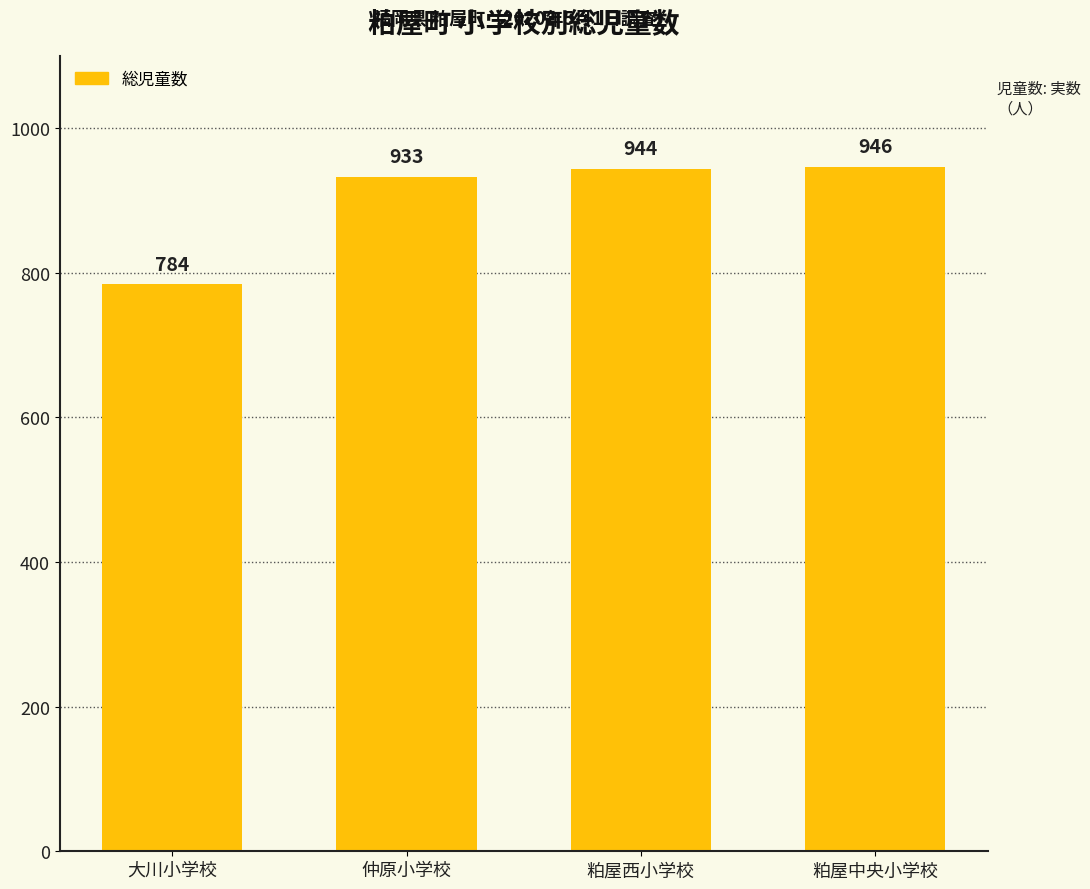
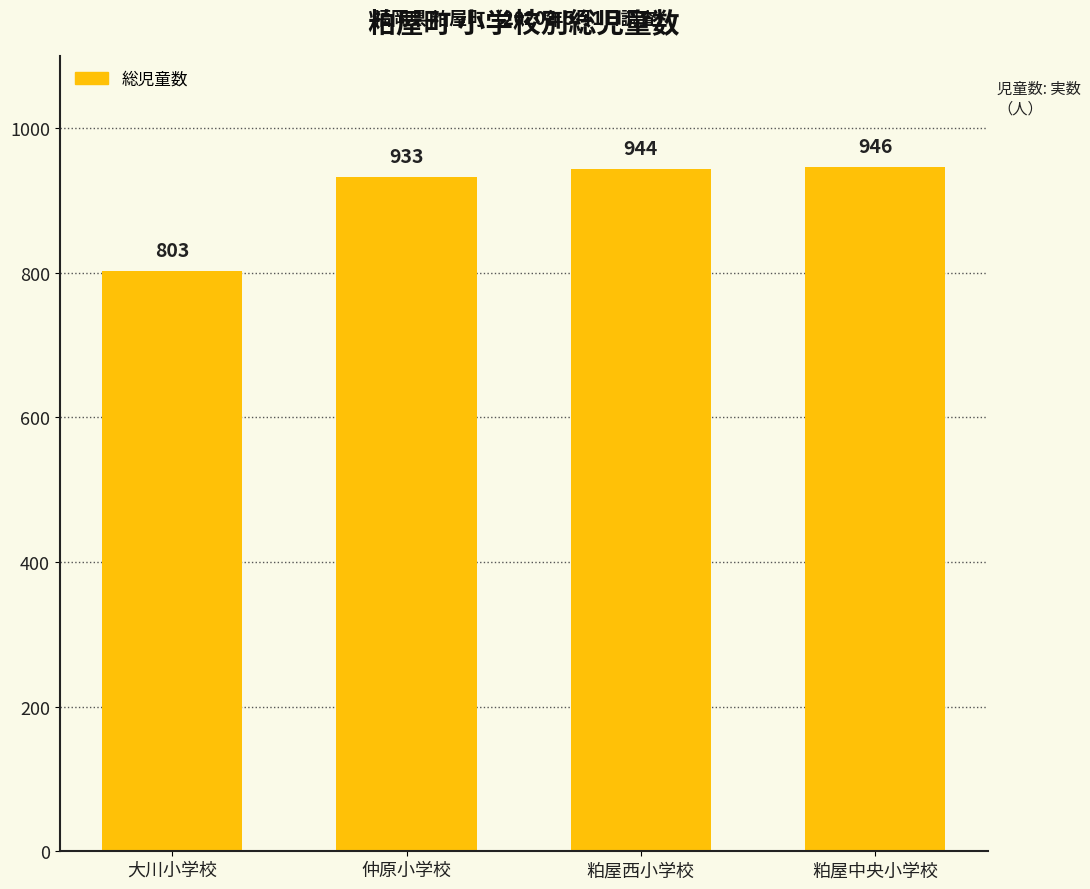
  {
-   "大川小学校": 784,
+   "大川小学校": 803,
    "仲原小学校": 933,
    "粕屋西小学校": 944,
    "粕屋中央小学校": 946
  }
